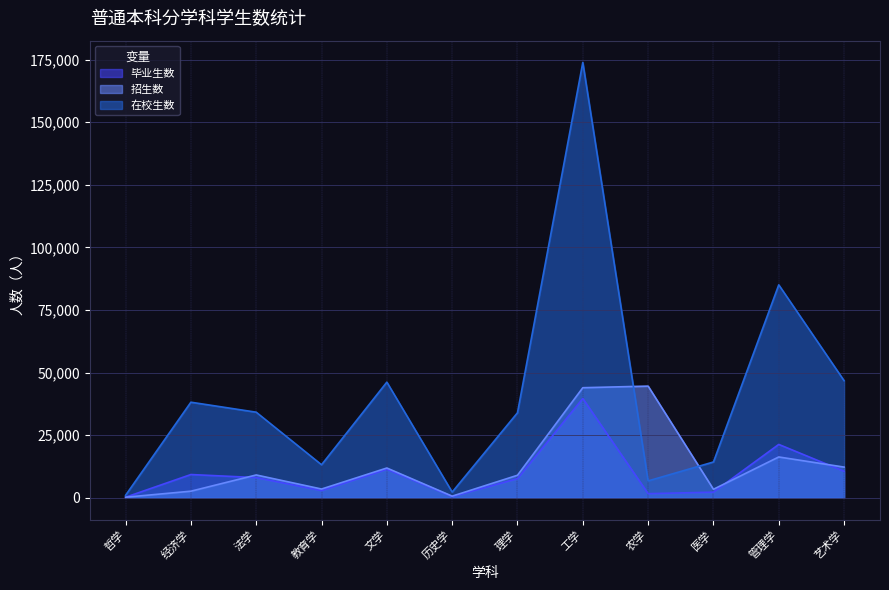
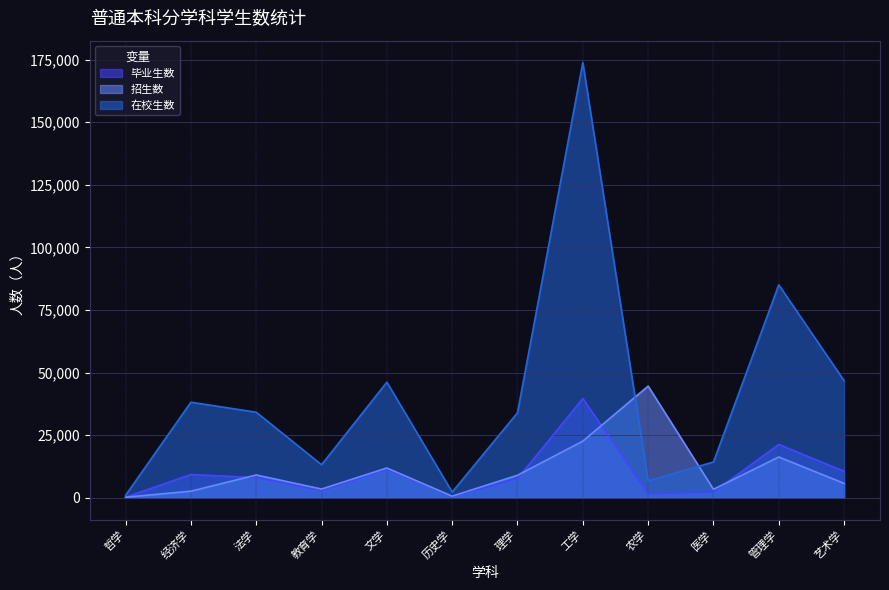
  {
    "招生数": {
      "经济学": "3,000",
      "法学": "9,000",
      "理学": "9,000",
-     "工学": "44,000",
+     "工学": "23,000",
      "农学": "45,000",
      "医学": "3,000",
      "管理学": "16,000",
-     "艺术学": "12,000"
+     "艺术学": "6,000"
    }
  }
